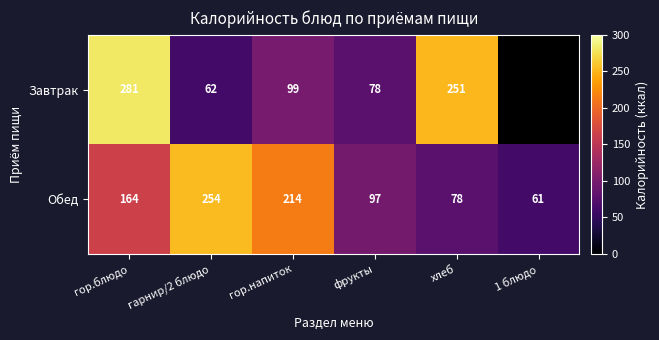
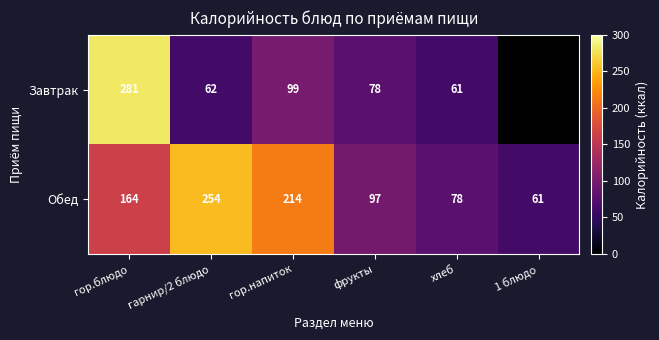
  {
    "Завтрак": {
      "гор.блюдо": 281,
      "гарнир/2 блюдо": 62,
      "гор.напиток": 99,
      "фрукты": 78,
-     "хлеб": 251
+     "хлеб": 61
    },
    "Обед": {
      "гор.блюдо": 164,
      "гарнир/2 блюдо": 254,
      "гор.напиток": 214,
      "фрукты": 97,
      "хлеб": 78,
      "1 блюдо": 61
    }
  }
